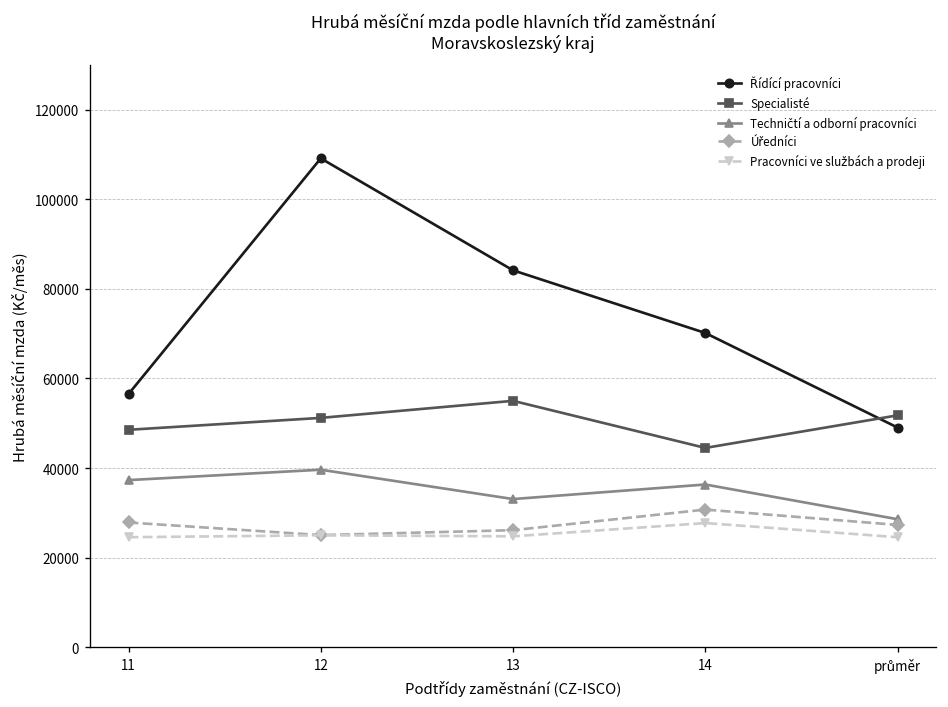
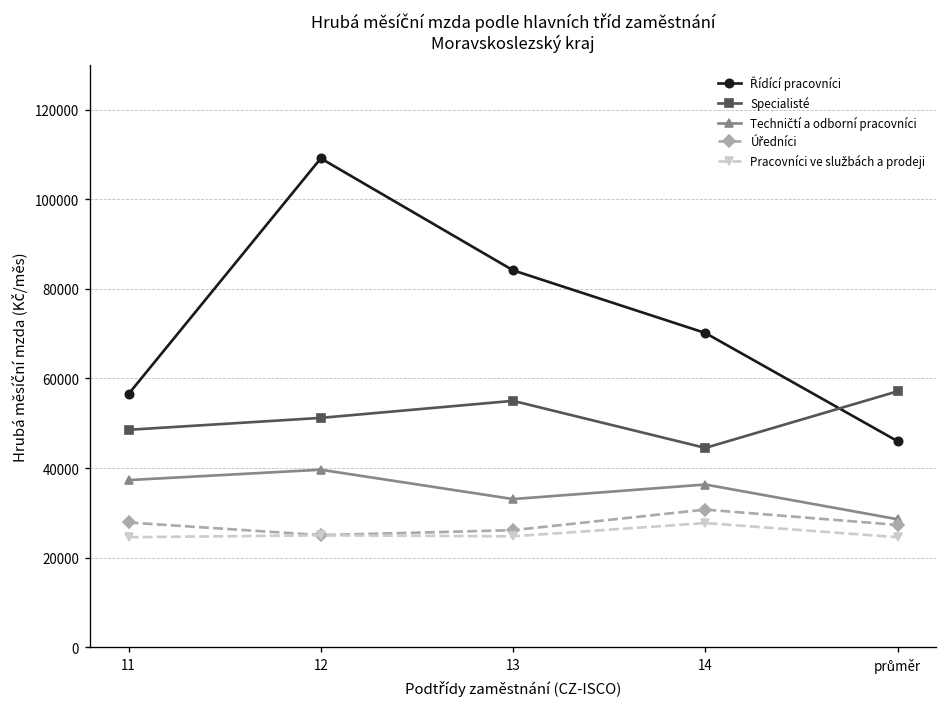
  {
    "Řídící pracovníci": {
      "11": 57000,
      "12": 109000,
      "13": 84000,
      "14": 70000,
-     "průměr": 49000
+     "průměr": 46000
    },
    "Specialisté": {
      "11": 49000,
      "12": 51000,
      "13": 55000,
      "14": 44000,
-     "průměr": 52000
+     "průměr": 57000
    }
  }
